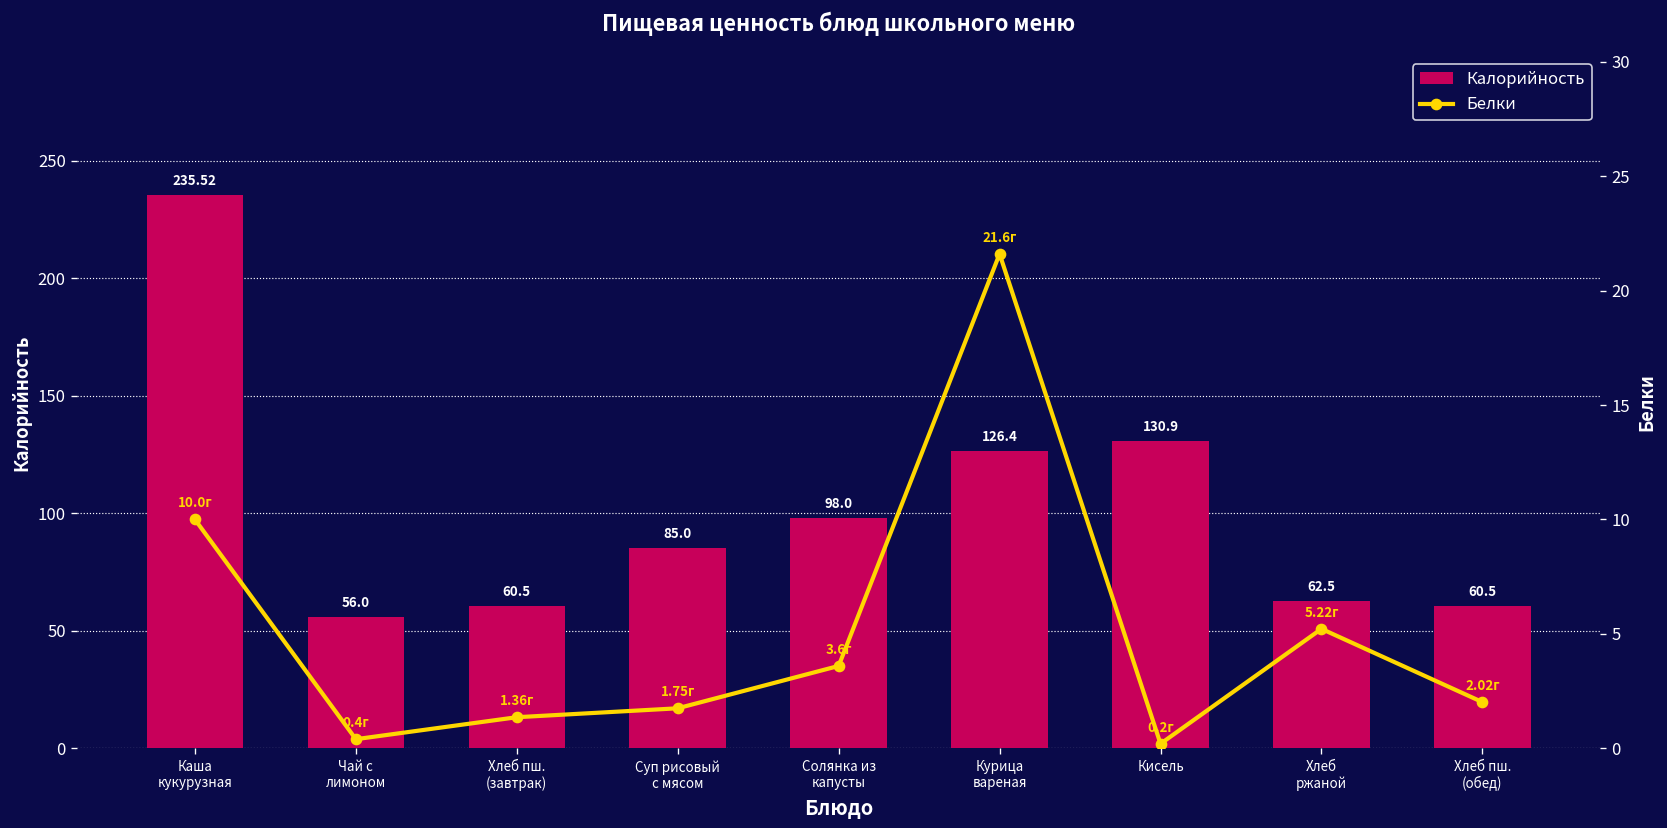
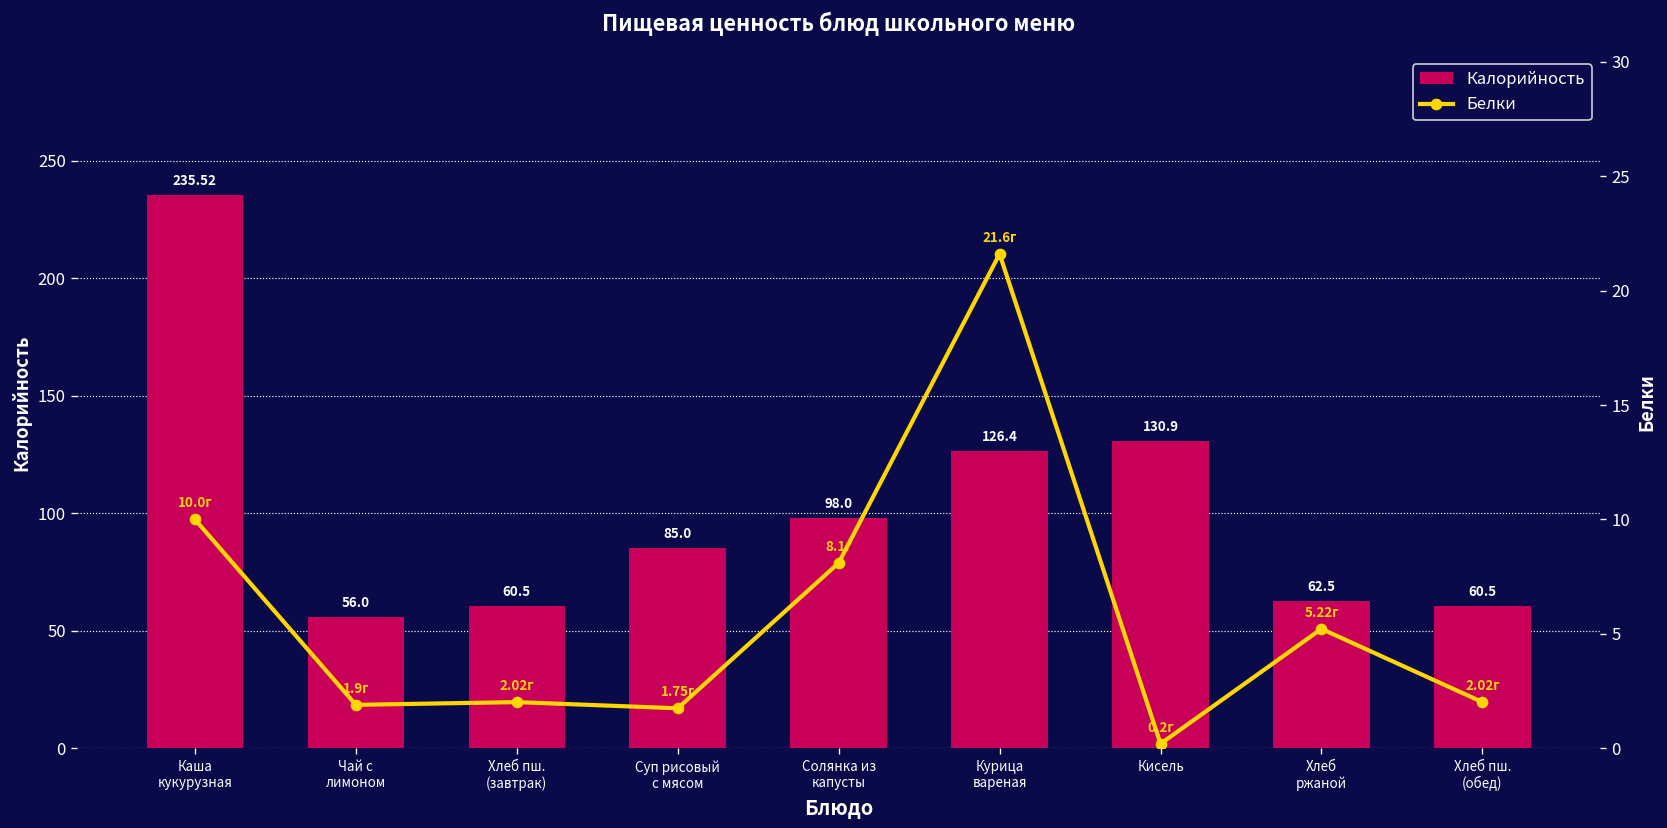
  {
    "Калорийность": {
      "Каша кукурузная": "235.52",
      "Чай с лимоном": "56.0",
      "Хлеб пш. (завтрак)": "60.5",
      "Суп рисовый с мясом": "85.0",
      "Солянка из капусты": "98.0",
      "Курица вареная": "126.4",
      "Кисель": "130.9",
      "Хлеб ржаной": "62.5",
      "Хлеб пш. (обед)": "60.5"
    },
    "Белки": {
      "Каша кукурузная": "10.0г",
-     "Чай с лимоном": "0.4г",
-     "Хлеб пш. (завтрак)": "1.36г",
+     "Чай с лимоном": "1.9г",
+     "Хлеб пш. (завтрак)": "2.02г",
      "Суп рисовый с мясом": "1.75г",
-     "Солянка из капусты": "3.6г",
+     "Солянка из капусты": "8.1г",
      "Курица вареная": "21.6г",
      "Кисель": "0.2г",
      "Хлеб ржаной": "5.22г",
      "Хлеб пш. (обед)": "2.02г"
    }
  }
